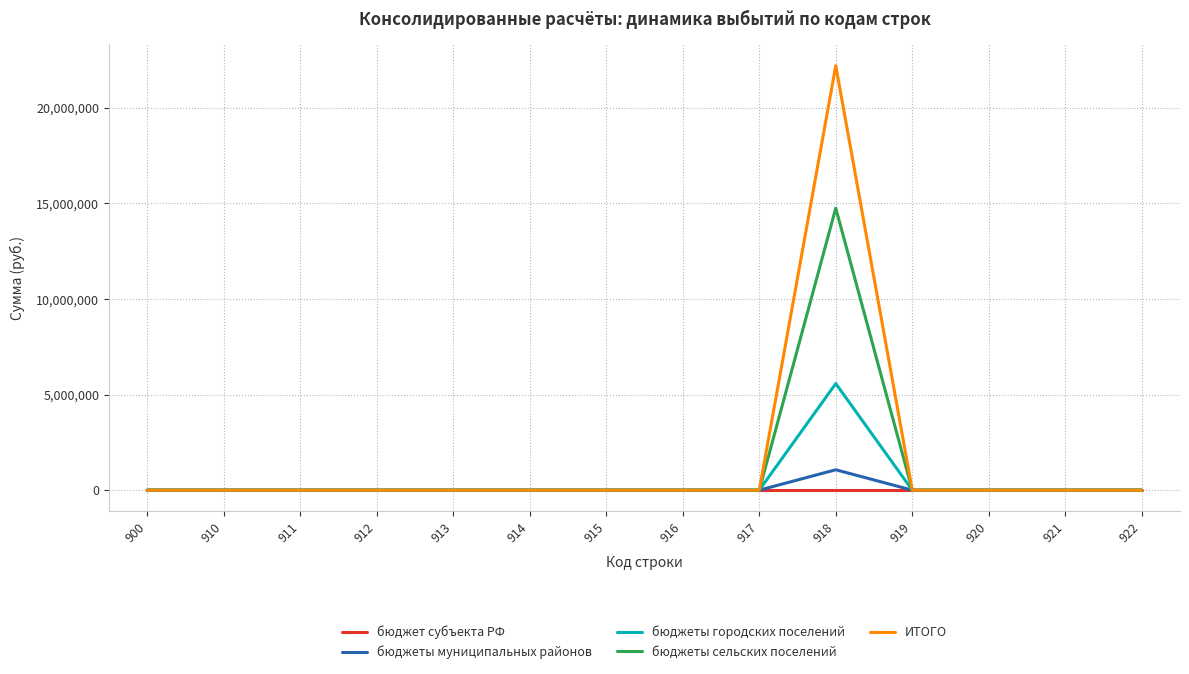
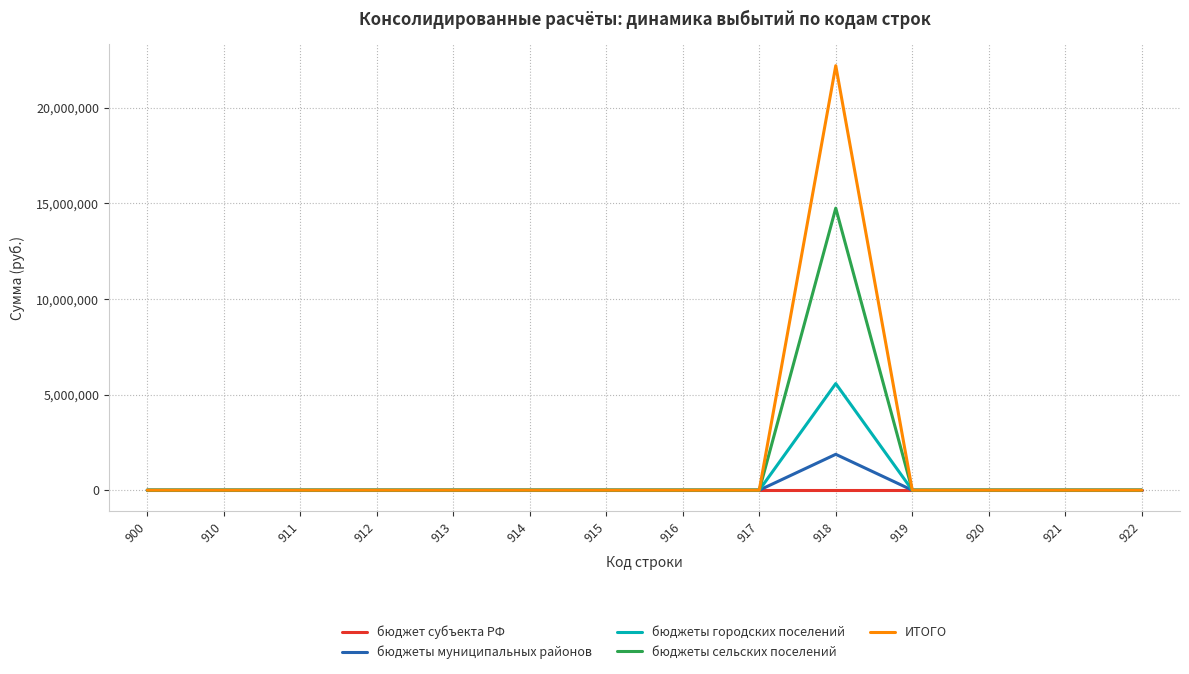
  {
    "бюджет субъекта РФ": {
      "918": "0"
    },
    "бюджеты муниципальных районов": {
-     "918": "1,100,000"
+     "918": "1,900,000"
    },
    "бюджеты городских поселений": {
      "918": "5,600,000"
    },
    "бюджеты сельских поселений": {
      "918": "14,800,000"
    },
    "ИТОГО": {
      "918": "22,200,000"
    }
  }
